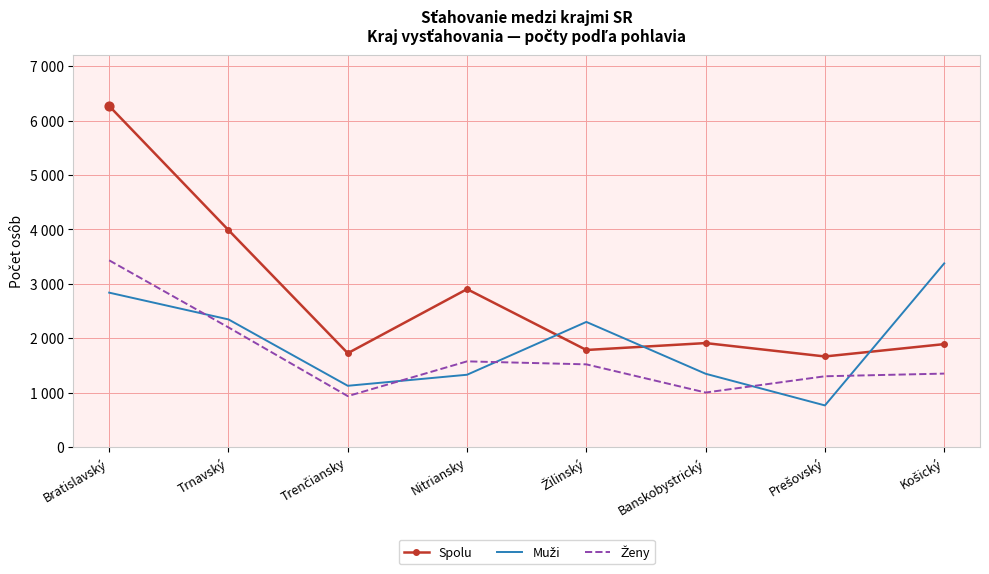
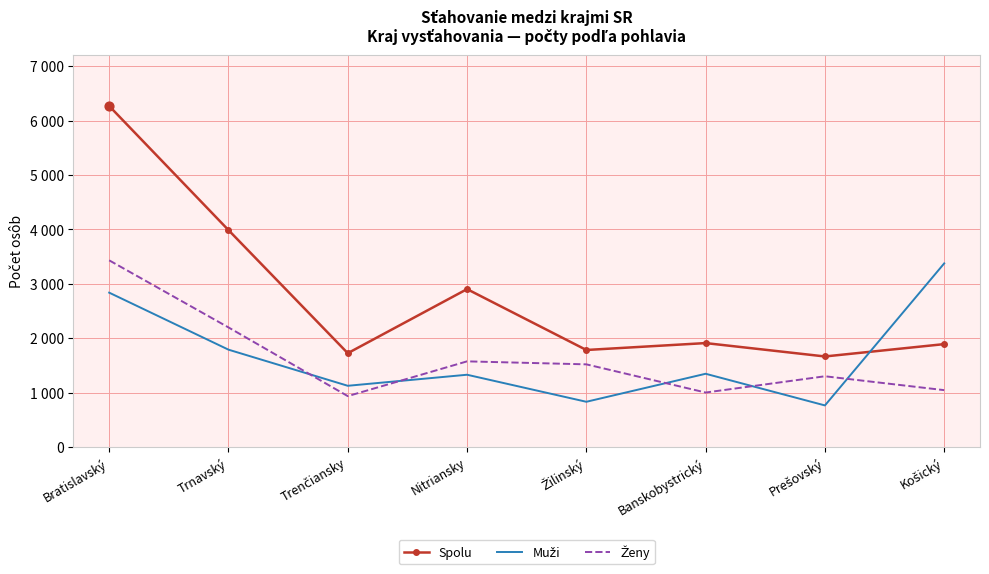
  {
    "Muži": {
      "Bratislavský": 2800,
-     "Trnavský": 2300,
+     "Trnavský": 1800,
      "Trenčiansky": 1100,
      "Nitriansky": 1300,
-     "Žilinský": 2300,
+     "Žilinský": 800,
      "Banskobystrický": 1300,
      "Prešovský": 800,
      "Košický": 3400
    },
    "Ženy": {
      "Bratislavský": 3400,
      "Trnavský": 2200,
      "Trenčiansky": 900,
      "Nitriansky": 1600,
      "Žilinský": 1500,
      "Banskobystrický": 1000,
      "Prešovský": 1300,
-     "Košický": 1300
+     "Košický": 1000
    }
  }
